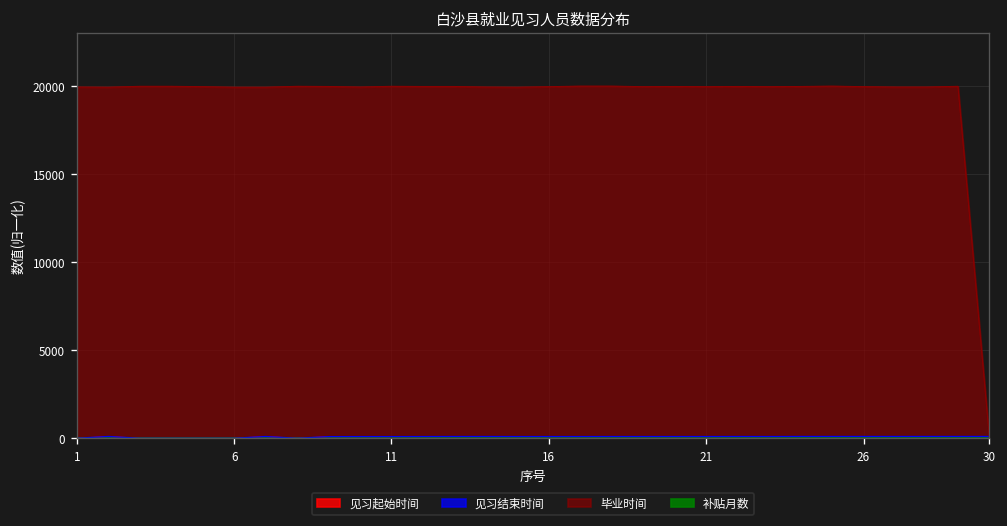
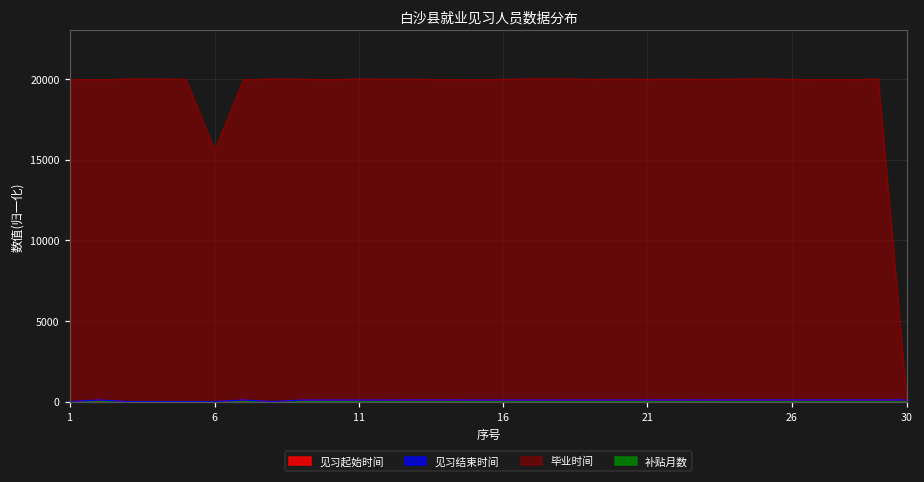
  {
    "毕业时间": {
      "1": 20000,
-     "6": 19900,
+     "6": 15600,
      "11": 20000,
      "16": 20000,
      "21": 20000,
      "26": 20000
    }
  }
